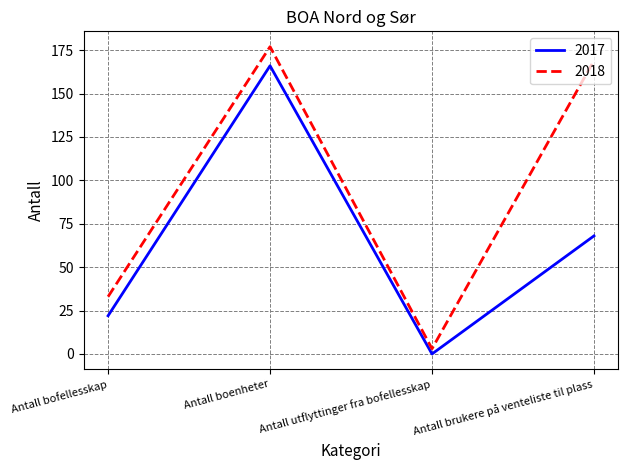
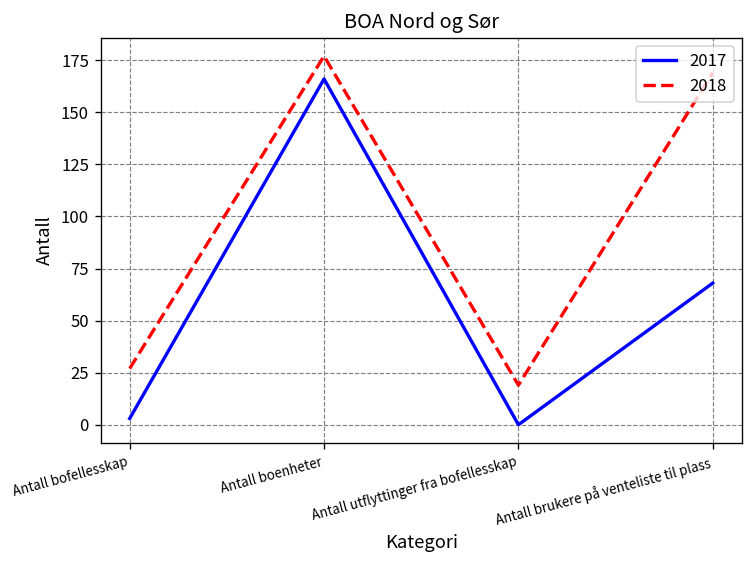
  {
    "2017": {
-     "Antall bofellesskap": 22,
+     "Antall bofellesskap": 3,
      "Antall boenheter": 166,
      "Antall utflyttinger fra bofellesskap": 0,
      "Antall brukere på venteliste til plass": 68
    },
    "2018": {
-     "Antall bofellesskap": 33,
+     "Antall bofellesskap": 27,
      "Antall boenheter": 177,
-     "Antall utflyttinger fra bofellesskap": 3
+     "Antall utflyttinger fra bofellesskap": 19
    }
  }
